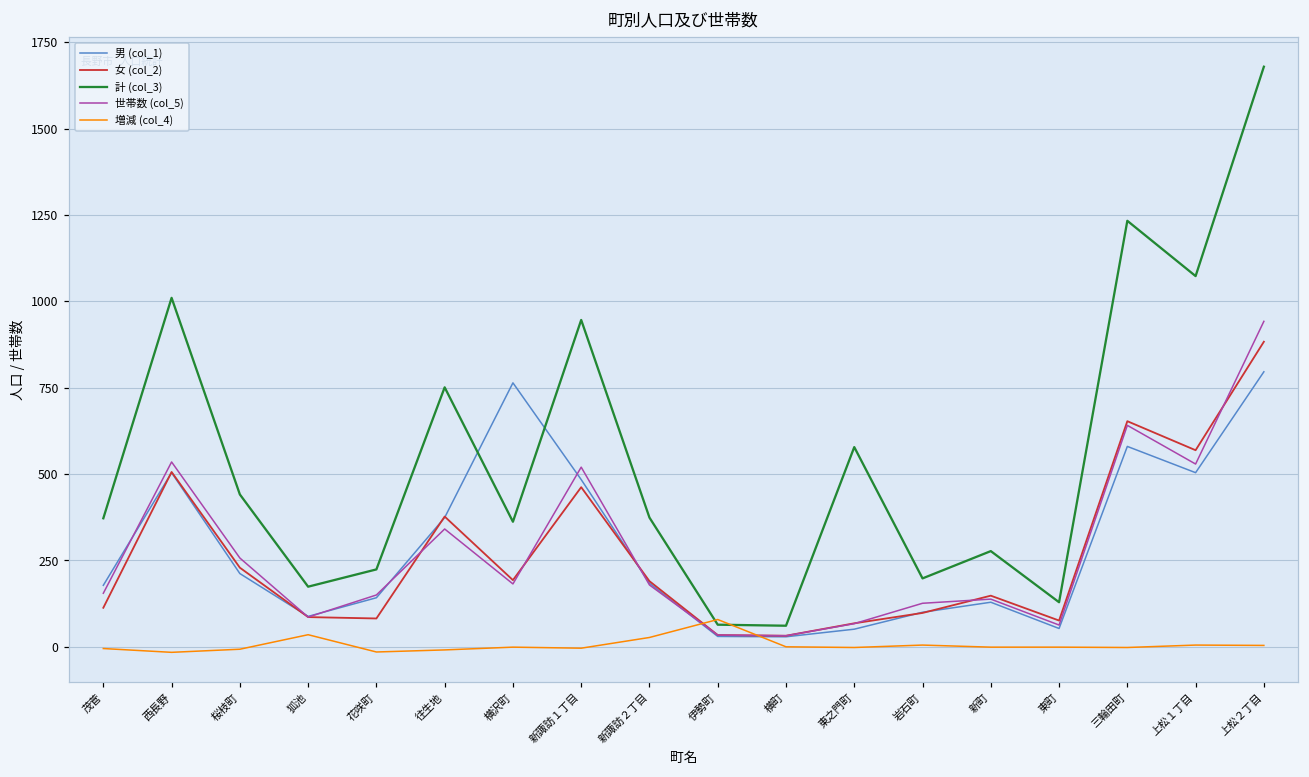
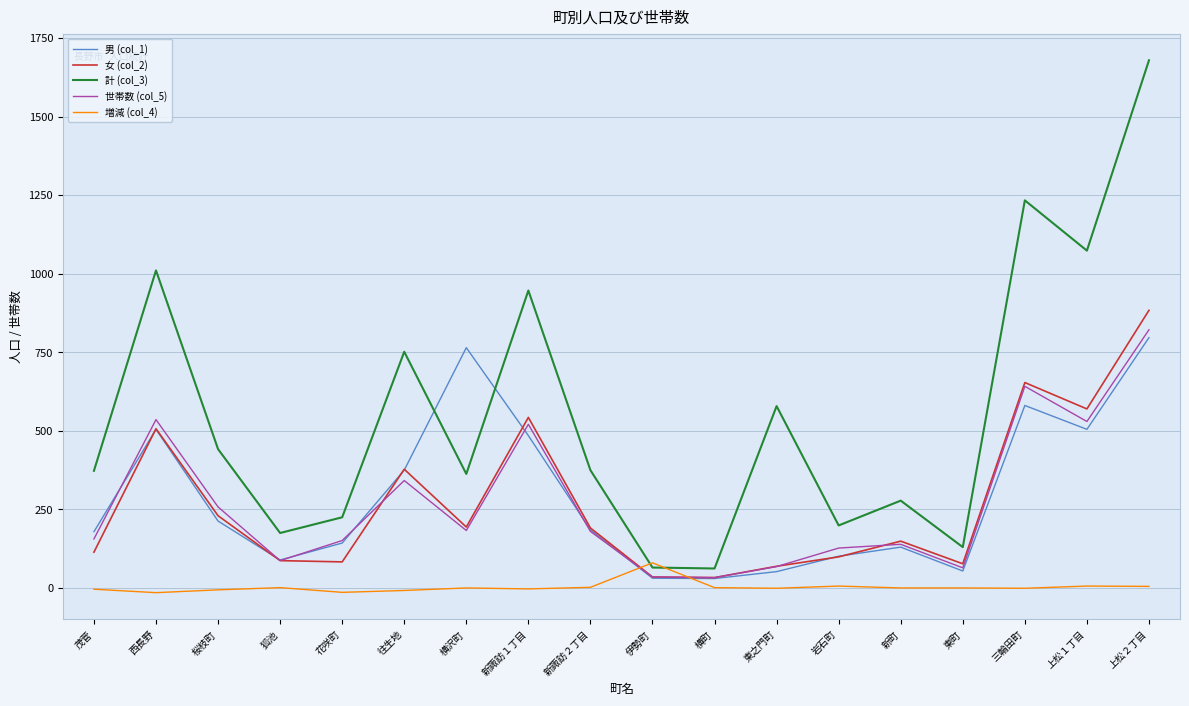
  {
    "男 (col_1)": {
      "茂菅": 180,
      "桜枝町": 210,
      "横沢町": 760,
      "新諏訪１丁目": 480,
      "東之門町": 50,
      "新町": 130,
      "東町": 50,
      "三輪田町": 580,
      "上松１丁目": 500,
      "上松２丁目": 800
    },
    "女 (col_2)": {
      "茂菅": 110,
      "桜枝町": 230,
      "花咲町": 80,
      "横沢町": 190,
-     "新諏訪１丁目": 460,
+     "新諏訪１丁目": 540,
      "新町": 150,
      "東町": 80,
      "三輪田町": 650,
      "上松１丁目": 570,
      "上松２丁目": 880
    },
    "計 (col_3)": {
      "茂菅": 370,
      "西長野": 1010,
      "桜枝町": 440,
      "狐池": 170,
      "花咲町": 220,
      "往生地": 750,
      "横沢町": 360,
      "新諏訪１丁目": 950,
      "新諏訪２丁目": 370,
      "伊勢町": 60,
      "横町": 60,
      "東之門町": 580,
      "岩石町": 200,
      "新町": 280,
      "東町": 130,
      "三輪田町": 1230,
      "上松１丁目": 1070,
      "上松２丁目": 1680
    },
    "世帯数 (col_5)": {
      "茂菅": 160,
      "西長野": 540,
      "桜枝町": 260,
      "往生地": 340,
      "横沢町": 180,
      "新諏訪１丁目": 520,
      "岩石町": 130,
      "新町": 140,
      "東町": 60,
      "三輪田町": 640,
      "上松１丁目": 530,
-     "上松２丁目": 940
+     "上松２丁目": 820
    },
    "増減 (col_4)": {
      "茂菅": -10,
      "西長野": -20,
      "桜枝町": -10,
-     "狐池": 40,
+     "狐池": 0,
      "花咲町": -20,
      "往生地": -10,
      "横沢町": 0,
      "新諏訪１丁目": 0,
-     "新諏訪２丁目": 30,
+     "新諏訪２丁目": 0,
      "伊勢町": 80,
      "横町": 0,
      "東之門町": 0,
      "岩石町": 10,
      "新町": 0,
      "東町": 0,
      "三輪田町": 0,
      "上松１丁目": 10,
      "上松２丁目": 0
    }
  }
